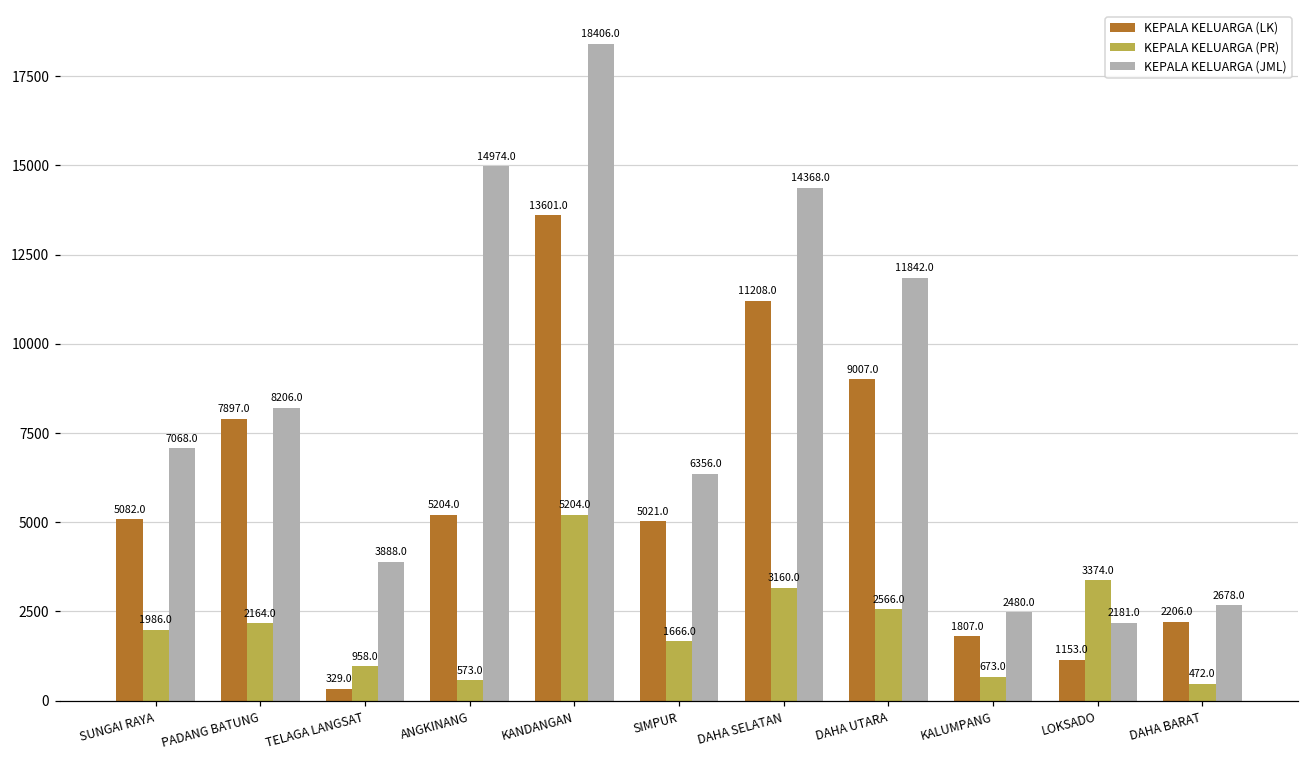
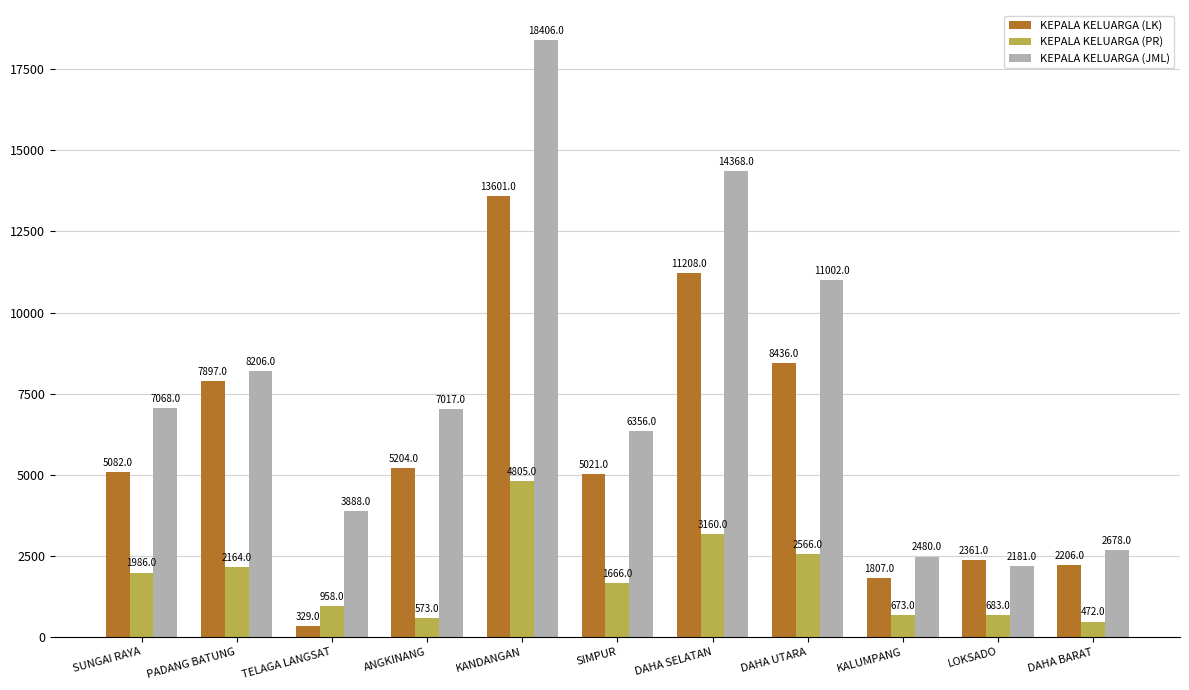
  {
    "KEPALA KELUARGA (LK)": {
      "SUNGAI RAYA": 5082.0,
      "PADANG BATUNG": 7897.0,
      "TELAGA LANGSAT": 329.0,
      "ANGKINANG": 5204.0,
      "KANDANGAN": 13601.0,
      "SIMPUR": 5021.0,
      "DAHA SELATAN": 11208.0,
-     "DAHA UTARA": 9007.0,
+     "DAHA UTARA": 8436.0,
      "KALUMPANG": 1807.0,
-     "LOKSADO": 1153.0,
+     "LOKSADO": 2361.0,
      "DAHA BARAT": 2206.0
    },
    "KEPALA KELUARGA (PR)": {
      "SUNGAI RAYA": 1986.0,
      "PADANG BATUNG": 2164.0,
      "TELAGA LANGSAT": 958.0,
      "ANGKINANG": 573.0,
-     "KANDANGAN": 5204.0,
+     "KANDANGAN": 4805.0,
      "SIMPUR": 1666.0,
      "DAHA SELATAN": 3160.0,
      "DAHA UTARA": 2566.0,
      "KALUMPANG": 673.0,
-     "LOKSADO": 3374.0,
+     "LOKSADO": 683.0,
      "DAHA BARAT": 472.0
    },
    "KEPALA KELUARGA (JML)": {
      "SUNGAI RAYA": 7068.0,
      "PADANG BATUNG": 8206.0,
      "TELAGA LANGSAT": 3888.0,
-     "ANGKINANG": 14974.0,
+     "ANGKINANG": 7017.0,
      "KANDANGAN": 18406.0,
      "SIMPUR": 6356.0,
      "DAHA SELATAN": 14368.0,
-     "DAHA UTARA": 11842.0,
+     "DAHA UTARA": 11002.0,
      "KALUMPANG": 2480.0,
      "LOKSADO": 2181.0,
      "DAHA BARAT": 2678.0
    }
  }
